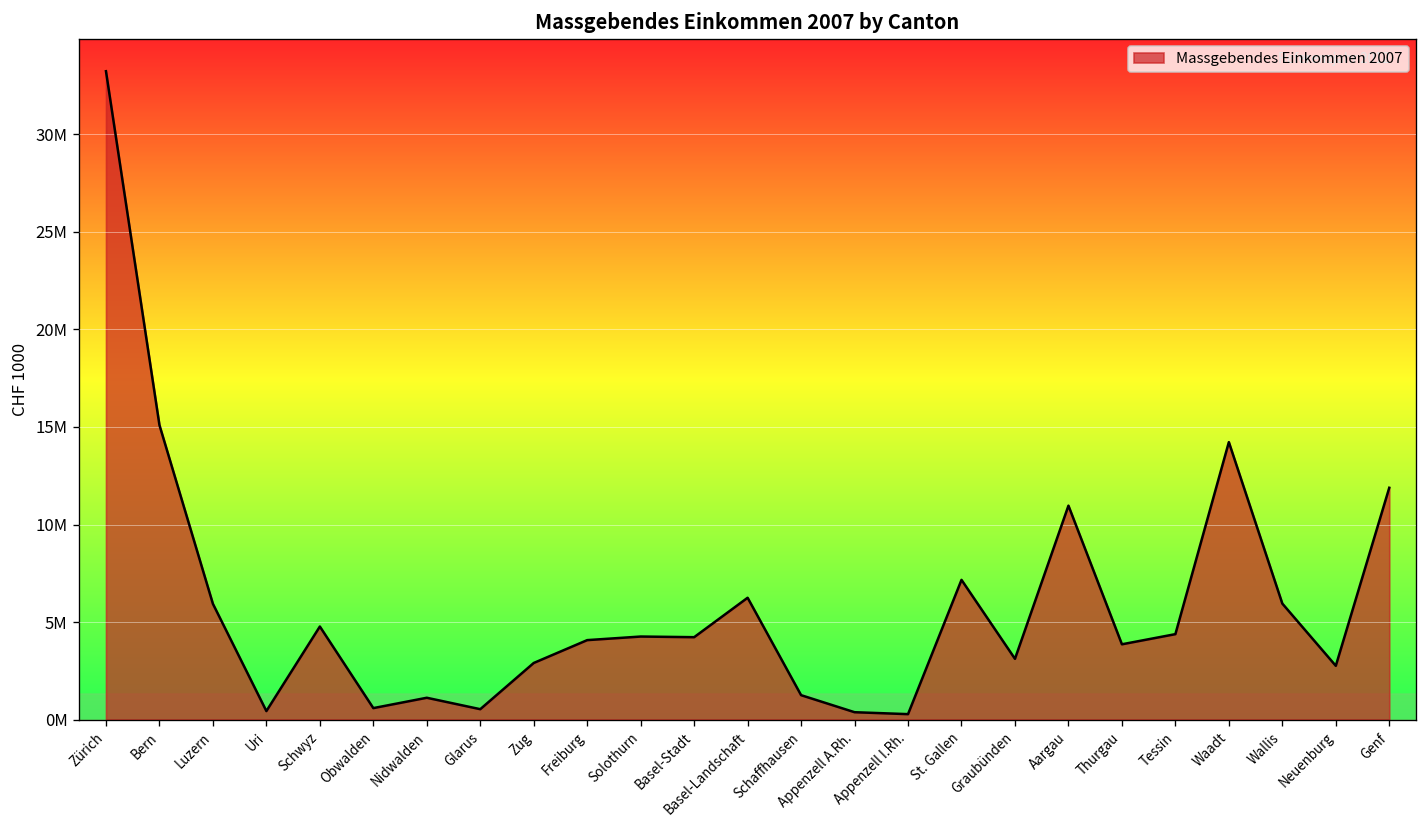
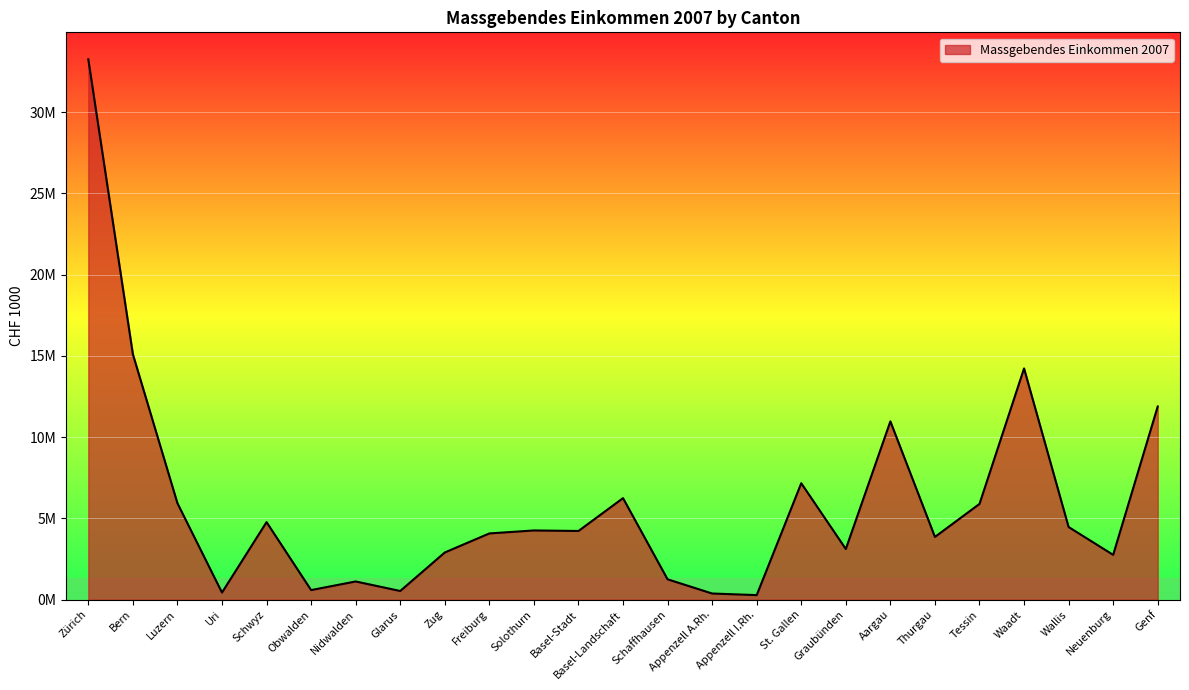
  {
    "Zürich": 33200000,
    "Bern": 15100000,
    "Luzern": 5900000,
    "Schwyz": 4800000,
    "Zug": 2900000,
    "Freiburg": 4100000,
    "Solothurn": 4300000,
    "Basel-Stadt": 4200000,
    "Basel-Landschaft": 6200000,
    "St. Gallen": 7200000,
    "Graubünden": 3100000,
    "Aargau": 11000000,
    "Thurgau": 3900000,
-   "Tessin": 4400000,
+   "Tessin": 5900000,
    "Waadt": 14200000,
-   "Wallis": 5900000,
+   "Wallis": 4500000,
    "Neuenburg": 2800000,
    "Genf": 11900000
  }
